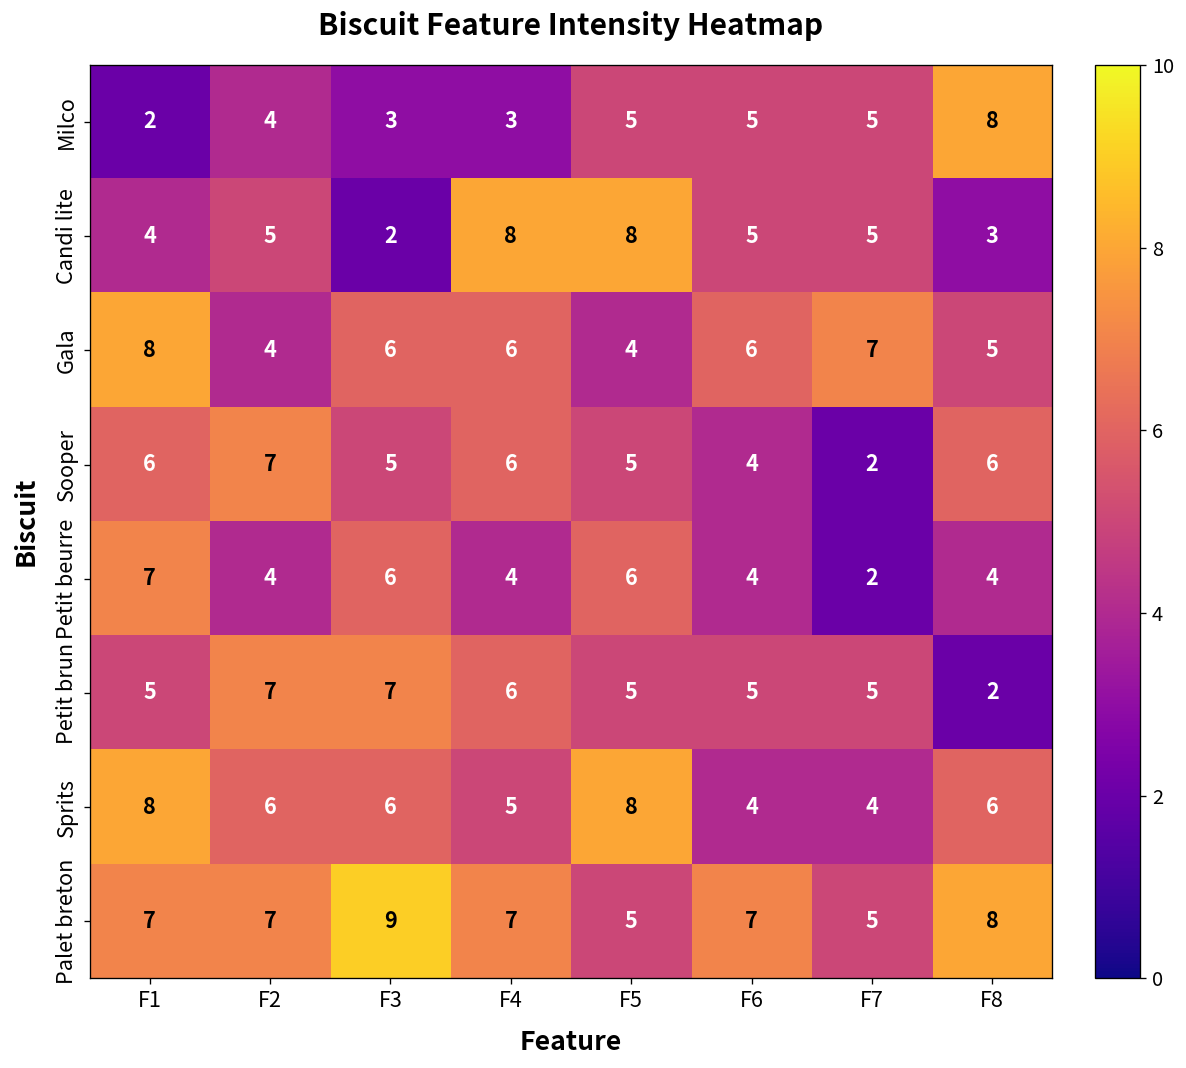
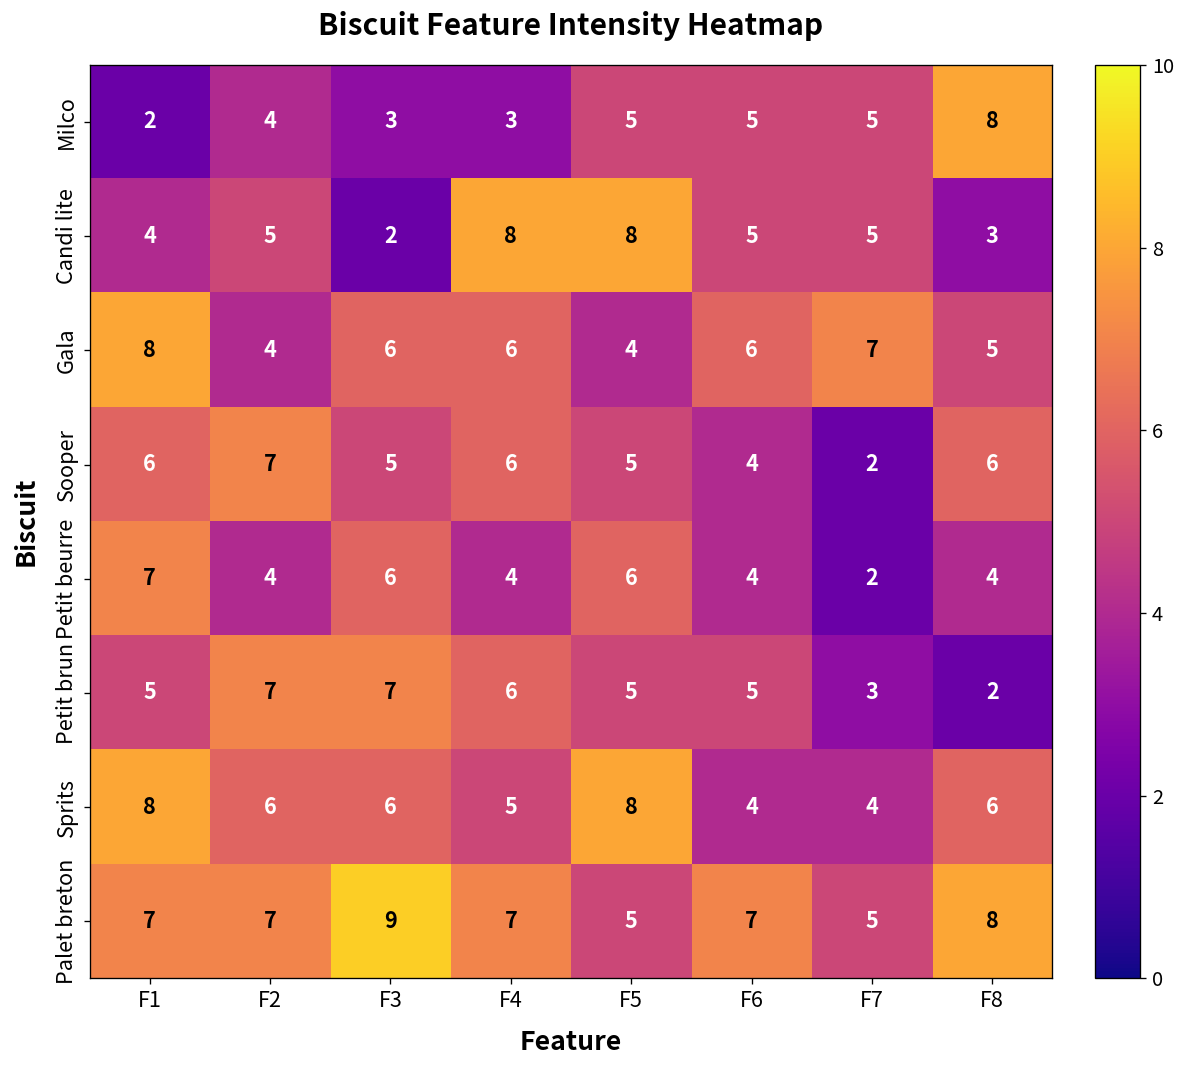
  {
    "Milco": {
      "F1": 2,
      "F2": 4,
      "F3": 3,
      "F4": 3,
      "F5": 5,
      "F6": 5,
      "F7": 5,
      "F8": 8
    },
    "Candi lite": {
      "F1": 4,
      "F2": 5,
      "F3": 2,
      "F4": 8,
      "F5": 8,
      "F6": 5,
      "F7": 5,
      "F8": 3
    },
    "Gala": {
      "F1": 8,
      "F2": 4,
      "F3": 6,
      "F4": 6,
      "F5": 4,
      "F6": 6,
      "F7": 7,
      "F8": 5
    },
    "Sooper": {
      "F1": 6,
      "F2": 7,
      "F3": 5,
      "F4": 6,
      "F5": 5,
      "F6": 4,
      "F7": 2,
      "F8": 6
    },
    "Petit beurre": {
      "F1": 7,
      "F2": 4,
      "F3": 6,
      "F4": 4,
      "F5": 6,
      "F6": 4,
      "F7": 2,
      "F8": 4
    },
    "Petit brun": {
      "F1": 5,
      "F2": 7,
      "F3": 7,
      "F4": 6,
      "F5": 5,
      "F6": 5,
-     "F7": 5,
+     "F7": 3,
      "F8": 2
    },
    "Sprits": {
      "F1": 8,
      "F2": 6,
      "F3": 6,
      "F4": 5,
      "F5": 8,
      "F6": 4,
      "F7": 4,
      "F8": 6
    },
    "Palet breton": {
      "F1": 7,
      "F2": 7,
      "F3": 9,
      "F4": 7,
      "F5": 5,
      "F6": 7,
      "F7": 5,
      "F8": 8
    }
  }
